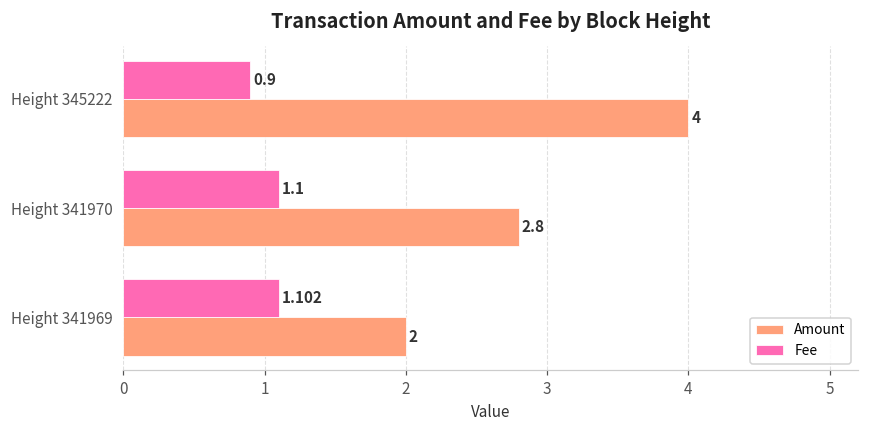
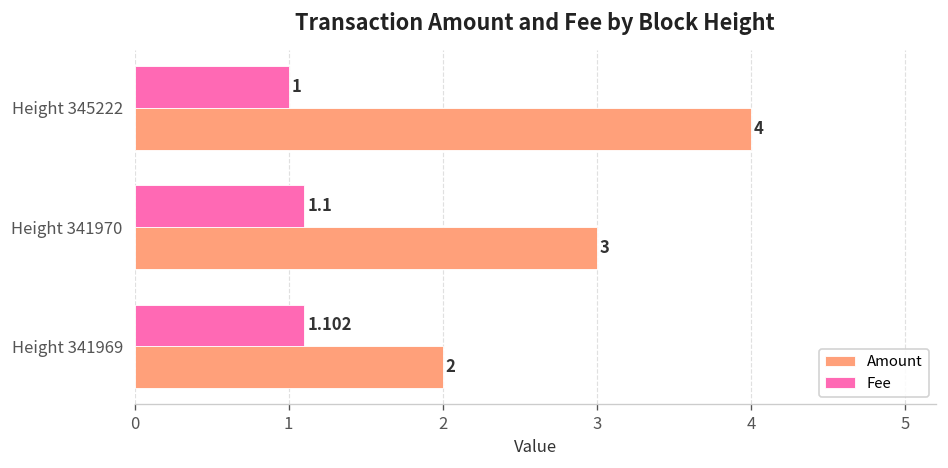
  {
    "Amount": {
      "Height 345222": 4,
-     "Height 341970": 2.8,
+     "Height 341970": 3,
      "Height 341969": 2
    },
    "Fee": {
-     "Height 345222": 0.9,
+     "Height 345222": 1,
      "Height 341970": 1.1,
      "Height 341969": 1.102
    }
  }
